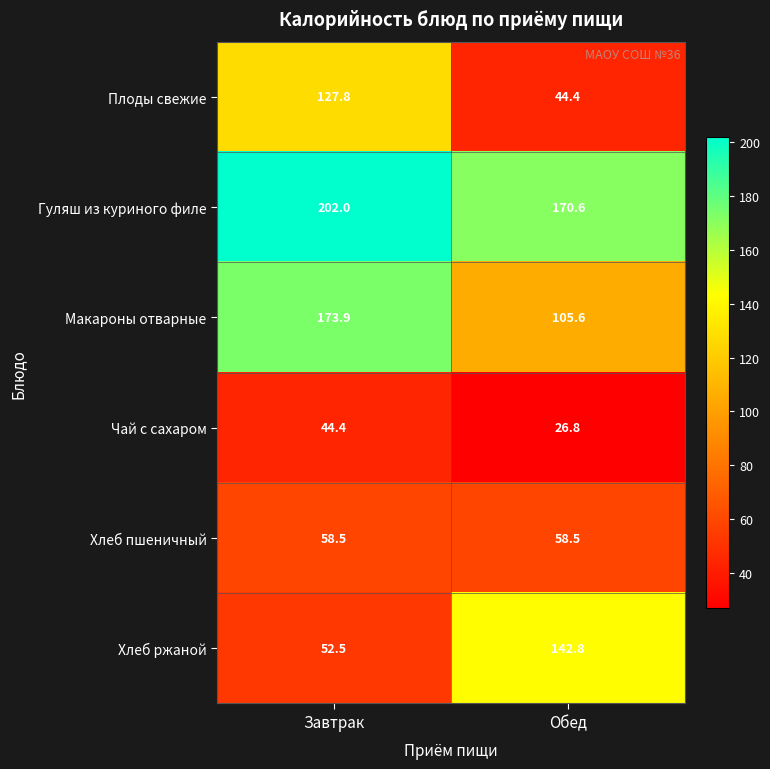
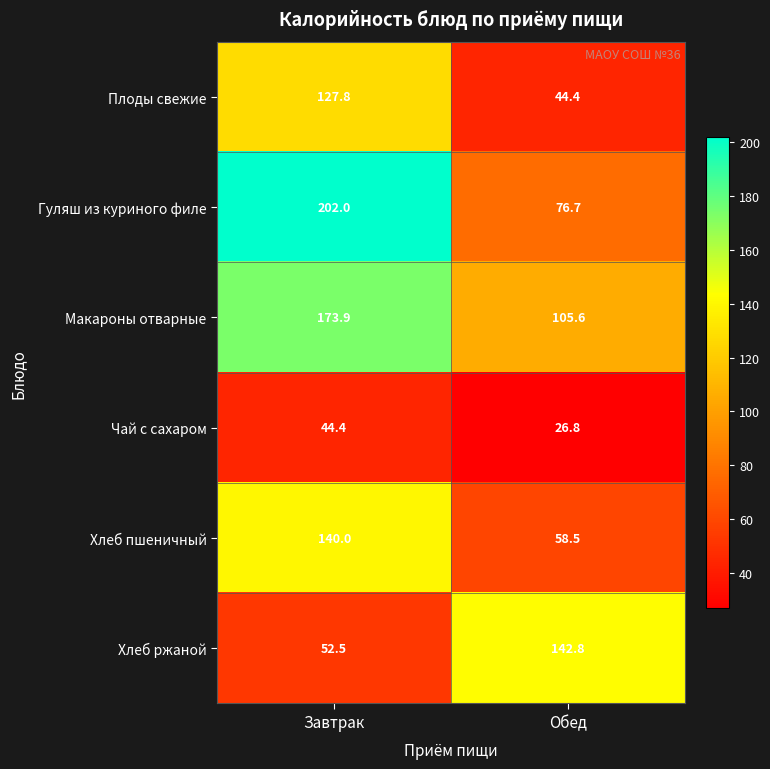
  {
    "Плоды свежие": {
      "Завтрак": 127.8
    },
    "Гуляш из куриного филе": {
      "Завтрак": 202.0,
-     "Обед": 170.6
+     "Обед": 76.7
    },
    "Макароны отварные": {
      "Завтрак": 173.9,
      "Обед": 105.6
    },
    "Чай с сахаром": {
      "Завтрак": 44.4,
      "Обед": 26.8
    },
    "Хлеб пшеничный": {
-     "Завтрак": 58.5,
+     "Завтрак": 140.0,
      "Обед": 58.5
    },
    "Хлеб ржаной": {
      "Завтрак": 52.5,
      "Обед": 142.8
    }
  }
